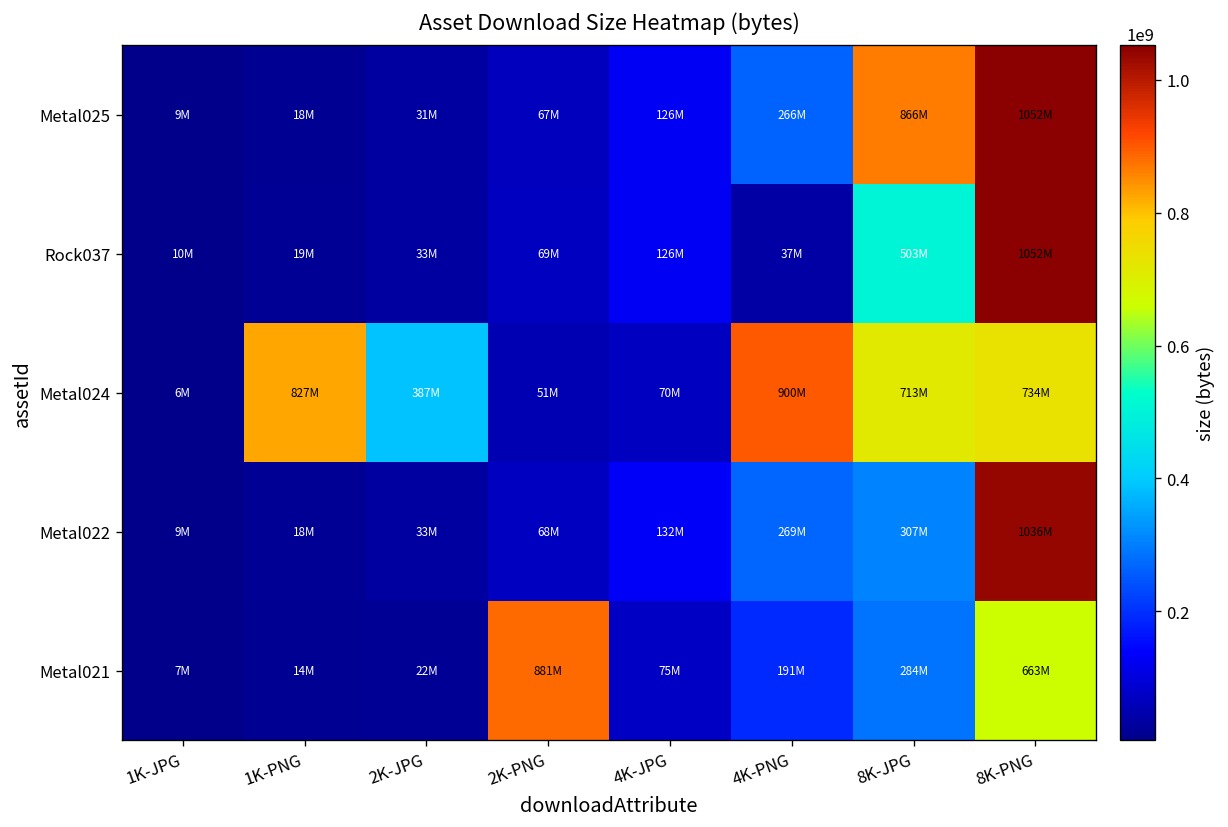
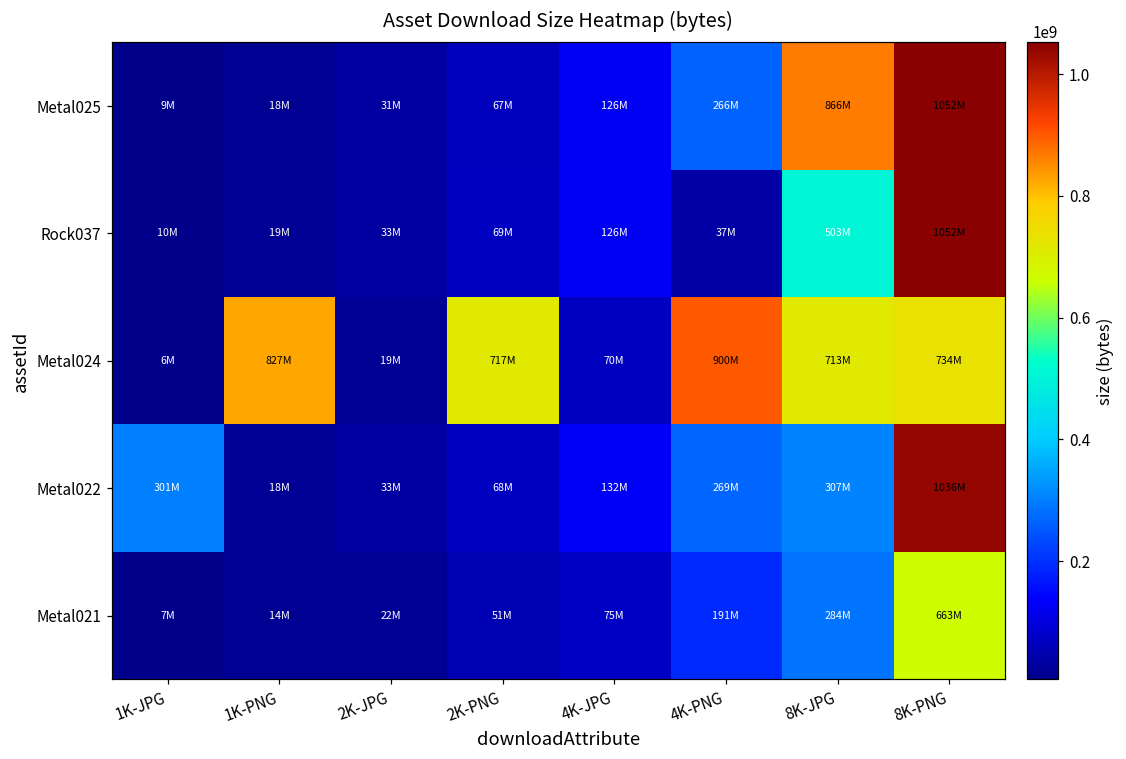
  {
    "Metal025": {
      "1K-JPG": "9M",
      "1K-PNG": "18M",
      "2K-JPG": "31M",
      "2K-PNG": "67M",
      "4K-JPG": "126M",
      "4K-PNG": "266M",
      "8K-JPG": "866M",
      "8K-PNG": "1052M"
    },
    "Rock037": {
      "1K-JPG": "10M",
      "1K-PNG": "19M",
      "2K-JPG": "33M",
      "2K-PNG": "69M",
      "4K-JPG": "126M",
      "4K-PNG": "37M",
      "8K-JPG": "503M",
      "8K-PNG": "1052M"
    },
    "Metal024": {
      "1K-JPG": "6M",
      "1K-PNG": "827M",
-     "2K-JPG": "387M",
-     "2K-PNG": "51M",
+     "2K-JPG": "19M",
+     "2K-PNG": "717M",
      "4K-JPG": "70M",
      "4K-PNG": "900M",
      "8K-JPG": "713M",
      "8K-PNG": "734M"
    },
    "Metal022": {
-     "1K-JPG": "9M",
+     "1K-JPG": "301M",
      "1K-PNG": "18M",
      "2K-JPG": "33M",
      "2K-PNG": "68M",
      "4K-JPG": "132M",
      "4K-PNG": "269M",
      "8K-JPG": "307M",
      "8K-PNG": "1036M"
    },
    "Metal021": {
      "1K-JPG": "7M",
      "1K-PNG": "14M",
      "2K-JPG": "22M",
-     "2K-PNG": "881M",
+     "2K-PNG": "51M",
      "4K-JPG": "75M",
      "4K-PNG": "191M",
      "8K-JPG": "284M",
      "8K-PNG": "663M"
    }
  }
